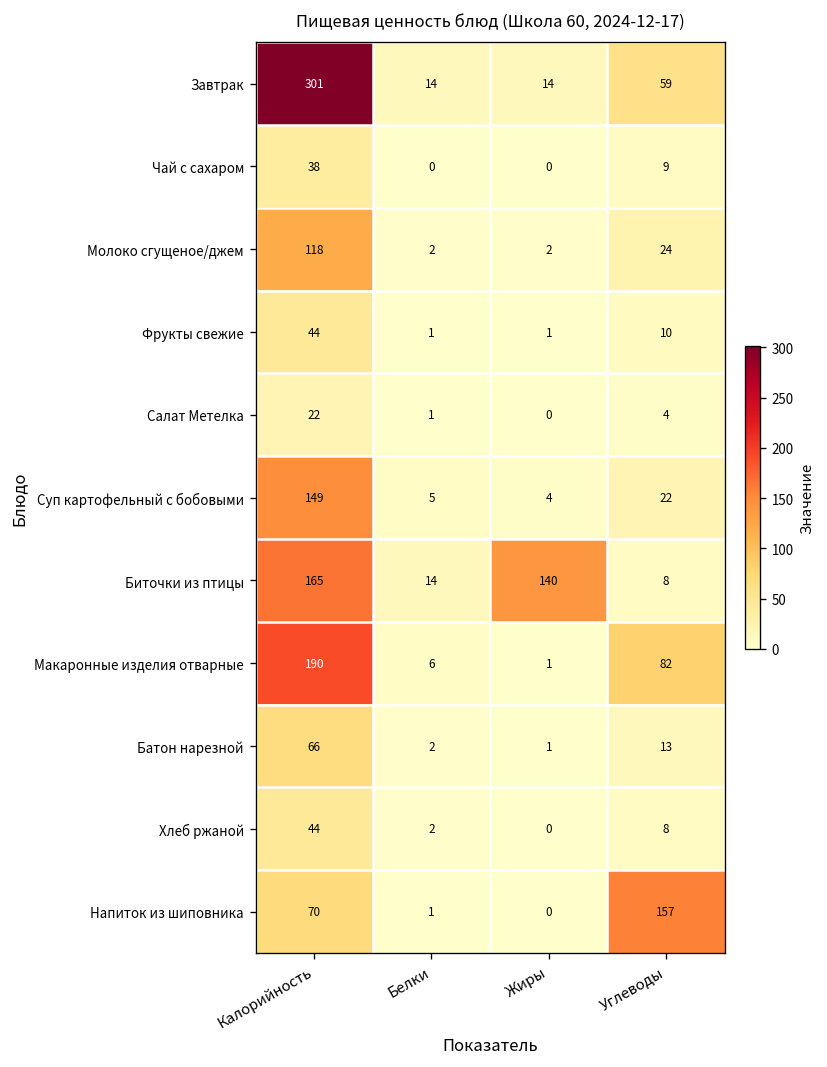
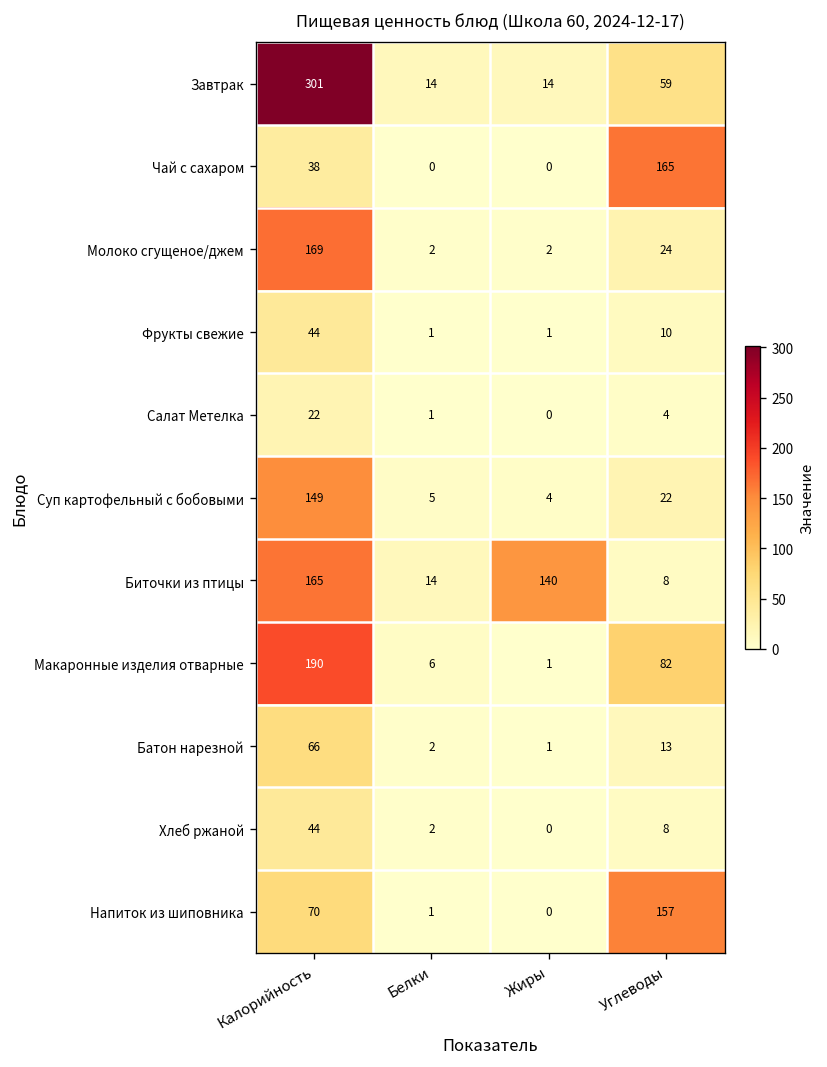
  {
    "Завтрак": {
      "Калорийность": 301,
      "Белки": 14,
      "Жиры": 14,
      "Углеводы": 59
    },
    "Чай с сахаром": {
      "Калорийность": 38,
      "Белки": 0,
      "Жиры": 0,
-     "Углеводы": 9
+     "Углеводы": 165
    },
    "Молоко сгущеное/джем": {
-     "Калорийность": 118,
+     "Калорийность": 169,
      "Белки": 2,
      "Жиры": 2,
      "Углеводы": 24
    },
    "Фрукты свежие": {
      "Калорийность": 44,
      "Белки": 1,
      "Жиры": 1,
      "Углеводы": 10
    },
    "Салат Метелка": {
      "Калорийность": 22,
      "Белки": 1,
      "Жиры": 0,
      "Углеводы": 4
    },
    "Суп картофельный с бобовыми": {
      "Калорийность": 149,
      "Белки": 5,
      "Жиры": 4,
      "Углеводы": 22
    },
    "Биточки из птицы": {
      "Калорийность": 165,
      "Белки": 14,
      "Жиры": 140,
      "Углеводы": 8
    },
    "Макаронные изделия отварные": {
      "Калорийность": 190,
      "Белки": 6,
      "Жиры": 1,
      "Углеводы": 82
    },
    "Батон нарезной": {
      "Калорийность": 66,
      "Белки": 2,
      "Жиры": 1,
      "Углеводы": 13
    },
    "Хлеб ржаной": {
      "Калорийность": 44,
      "Белки": 2,
      "Жиры": 0,
      "Углеводы": 8
    },
    "Напиток из шиповника": {
      "Калорийность": 70,
      "Белки": 1,
      "Жиры": 0,
      "Углеводы": 157
    }
  }
